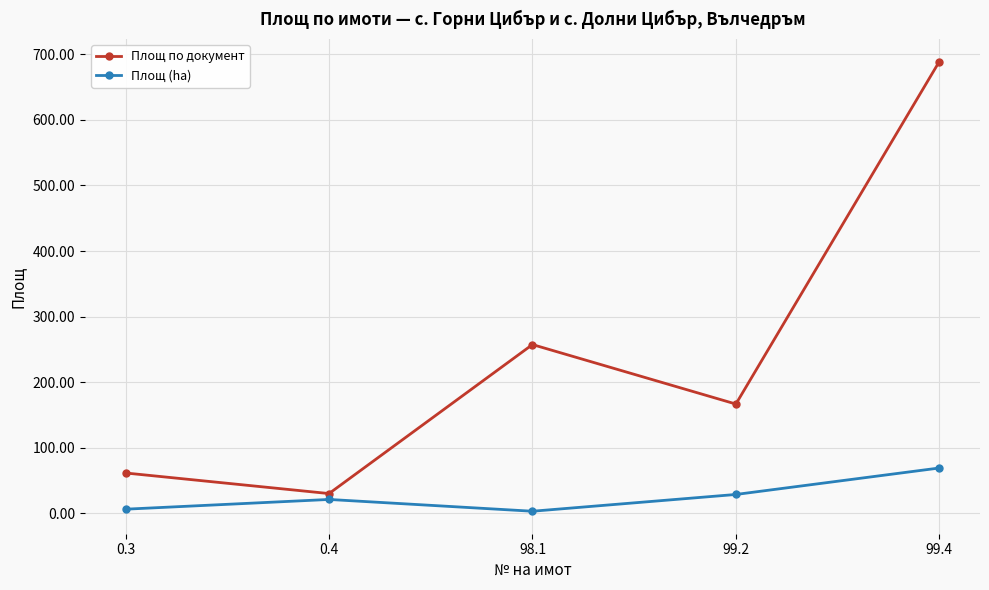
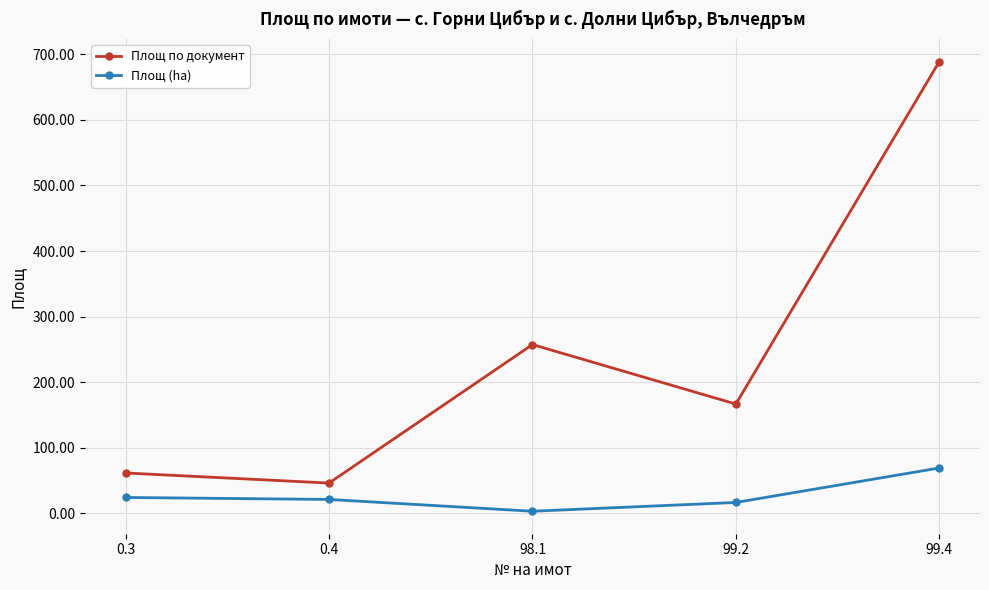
  {
    "Площ по документ": {
      "0.3": 60,
-     "0.4": 30,
+     "0.4": 50,
      "98.1": 260,
      "99.2": 170,
      "99.4": 690
    },
    "Площ (ha)": {
-     "0.3": 10,
+     "0.3": 20,
      "0.4": 20,
      "98.1": 0,
-     "99.2": 30,
+     "99.2": 20,
      "99.4": 70
    }
  }
